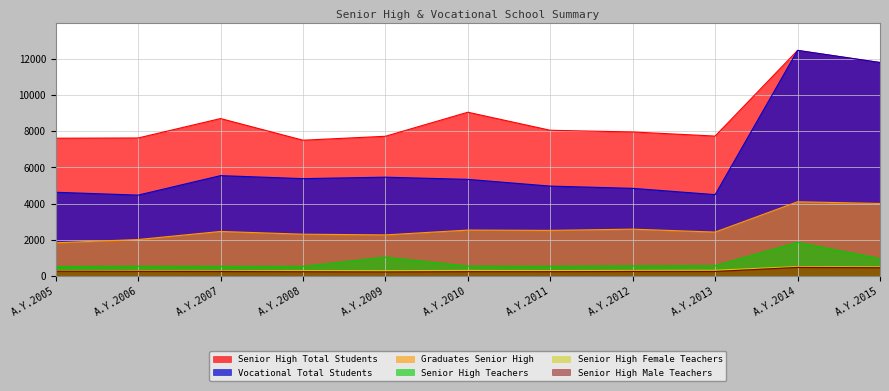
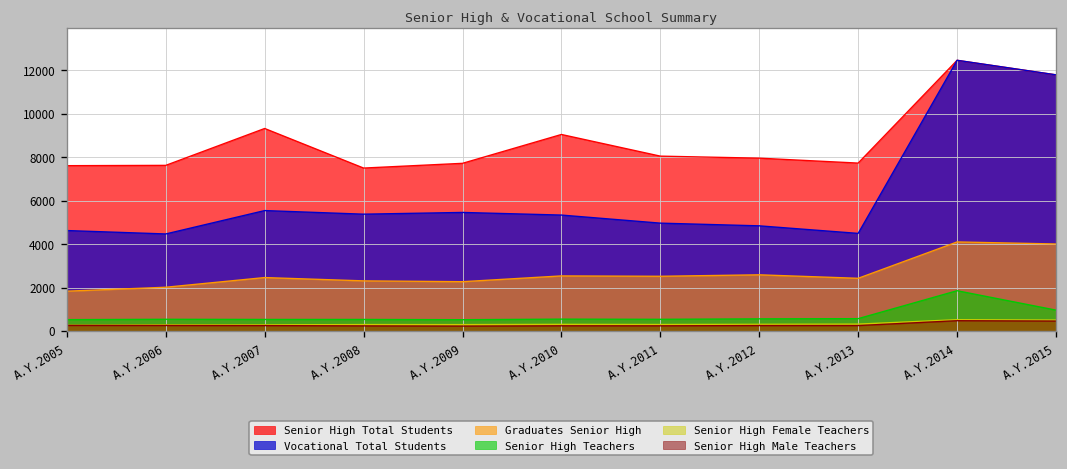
  {
    "Senior High Total Students": {
      "A.Y.2005": 7600,
      "A.Y.2006": 7600,
-     "A.Y.2007": 8700,
+     "A.Y.2007": 9300,
      "A.Y.2008": 7500,
      "A.Y.2009": 7700,
      "A.Y.2010": 9100,
      "A.Y.2011": 8100,
      "A.Y.2012": 8000,
      "A.Y.2013": 7700
    },
    "Vocational Total Students": {
      "A.Y.2005": 4600,
      "A.Y.2006": 4500,
      "A.Y.2007": 5500,
      "A.Y.2008": 5400,
      "A.Y.2009": 5500,
      "A.Y.2010": 5300,
      "A.Y.2011": 5000,
      "A.Y.2012": 4800,
      "A.Y.2013": 4500
    },
    "Graduates Senior High": {
      "A.Y.2005": 1800,
      "A.Y.2006": 2000,
      "A.Y.2007": 2500,
      "A.Y.2008": 2300,
      "A.Y.2009": 2300,
      "A.Y.2010": 2500,
      "A.Y.2011": 2500,
      "A.Y.2012": 2600,
      "A.Y.2013": 2400,
      "A.Y.2014": 4100,
      "A.Y.2015": 4000
    },
    "Senior High Teachers": {
      "A.Y.2005": 500,
      "A.Y.2006": 500,
      "A.Y.2007": 500,
      "A.Y.2008": 500,
-     "A.Y.2009": 1000,
+     "A.Y.2009": 500,
      "A.Y.2010": 500,
      "A.Y.2011": 500,
      "A.Y.2012": 600,
      "A.Y.2013": 600,
      "A.Y.2014": 1900,
      "A.Y.2015": 1000
    }
  }
